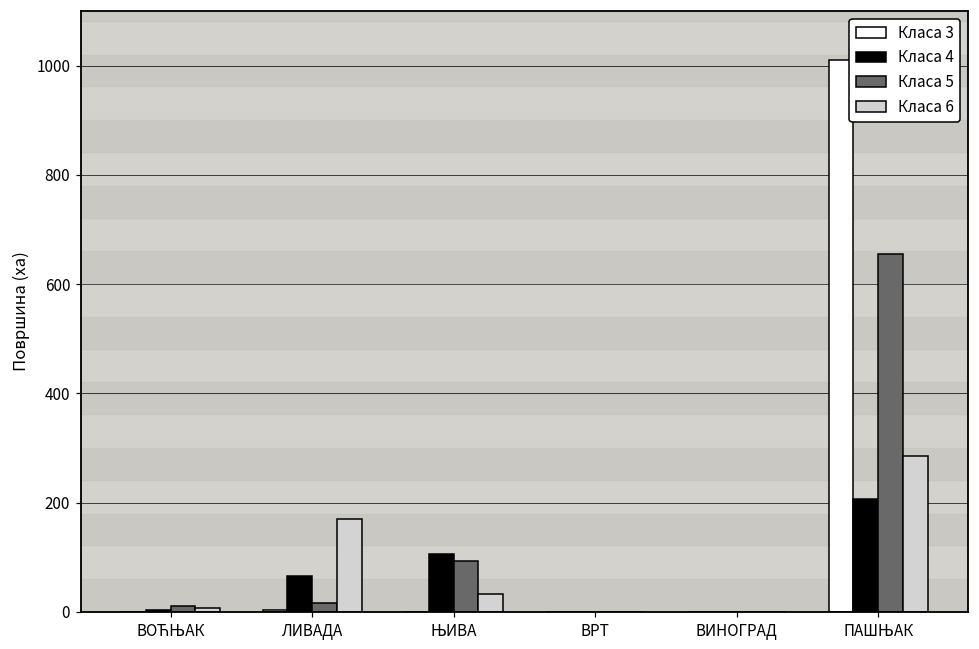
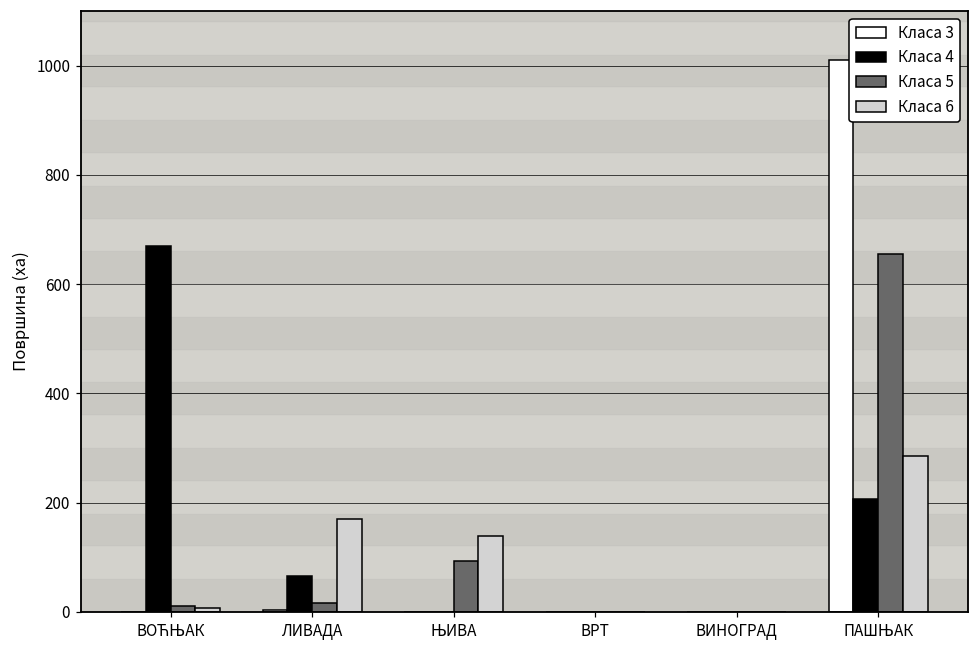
  {
    "Класа 3": {
      "ВРТ": 0,
      "ВИНОГРАД": 0,
      "ПАШЊАК": 1010
    },
    "Класа 4": {
-     "ВОЋЊАК": 0,
+     "ВОЋЊАК": 670,
      "ЛИВАДА": 70,
-     "ЊИВА": 110,
+     "ЊИВА": 0,
      "ВРТ": 0,
      "ВИНОГРАД": 0,
      "ПАШЊАК": 210
    },
    "Класа 5": {
      "ВОЋЊАК": 10,
      "ЛИВАДА": 20,
      "ЊИВА": 90,
      "ПАШЊАК": 650
    },
    "Класа 6": {
      "ВОЋЊАК": 10,
      "ЛИВАДА": 170,
-     "ЊИВА": 30,
+     "ЊИВА": 140,
      "ВРТ": 0,
      "ВИНОГРАД": 0,
      "ПАШЊАК": 290
    }
  }
